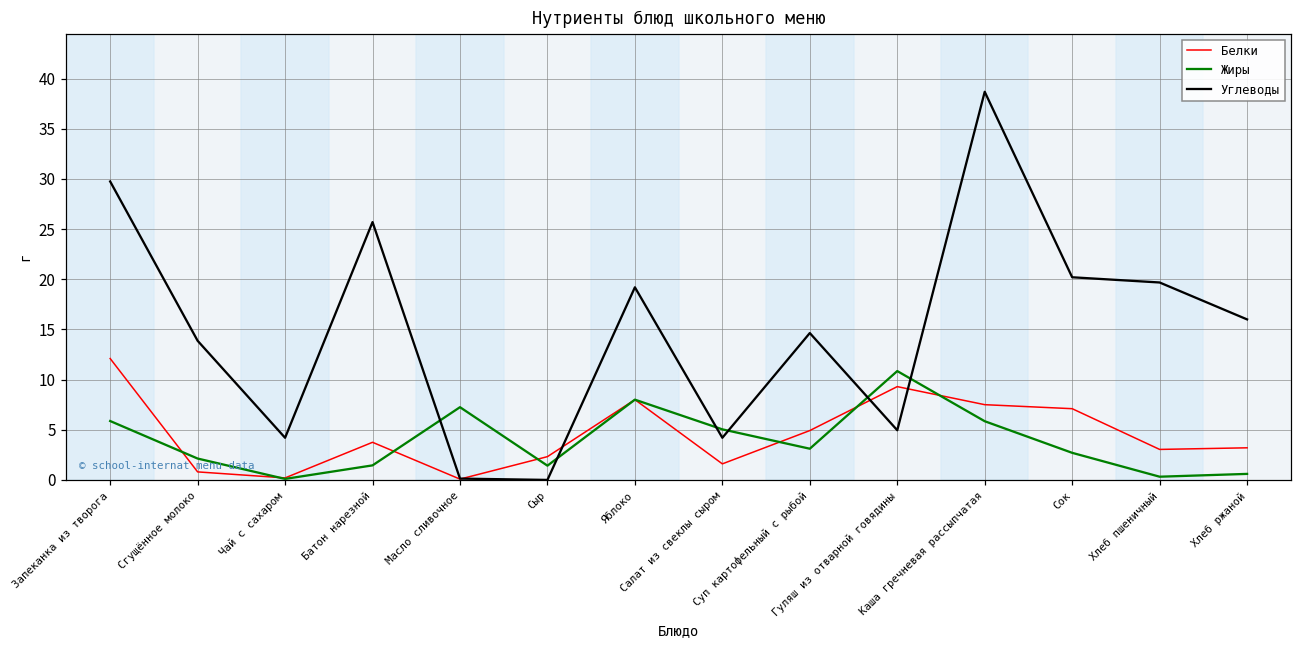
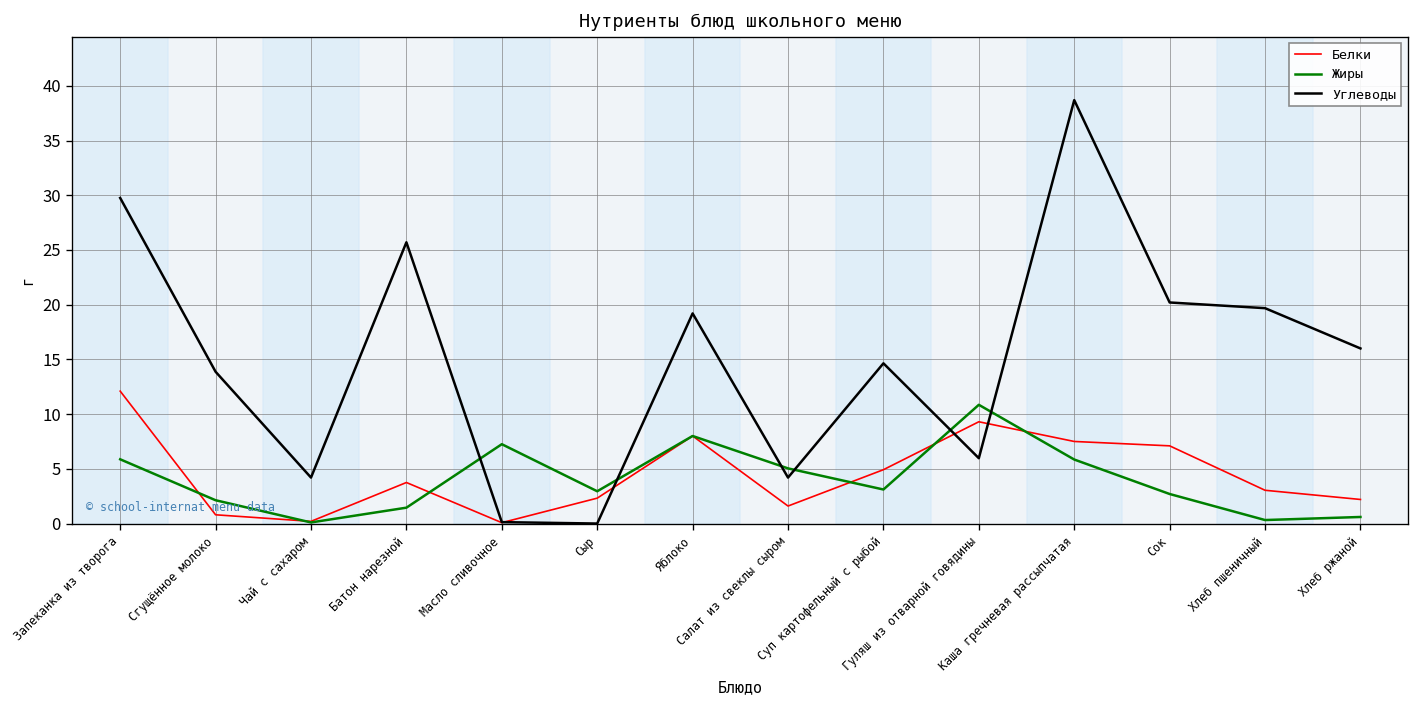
  {
    "Белки": {
      "Запеканка из творога": 12,
      "Сгущённое молоко": 1,
      "Батон нарезной": 4,
      "Сыр": 2,
      "Салат из свеклы сыром": 2,
      "Суп картофельный с рыбой": 5,
      "Гуляш из отварной говядины": 9,
      "Каша гречневая рассыпчатая": 8,
      "Сок": 7,
      "Хлеб пшеничный": 3,
-     "Хлеб ржаной": 3
+     "Хлеб ржаной": 2
    },
    "Жиры": {
      "Запеканка из творога": 6,
      "Сгущённое молоко": 2,
      "Батон нарезной": 1,
      "Масло сливочное": 7,
-     "Сыр": 1,
+     "Сыр": 3,
      "Салат из свеклы сыром": 5,
      "Суп картофельный с рыбой": 3,
      "Гуляш из отварной говядины": 11,
      "Каша гречневая рассыпчатая": 6,
      "Сок": 3,
      "Хлеб пшеничный": 0,
      "Хлеб ржаной": 1
    },
    "Углеводы": {
      "Запеканка из творога": 30,
      "Сгущённое молоко": 14,
      "Чай с сахаром": 4,
      "Батон нарезной": 26,
      "Сыр": 0,
      "Яблоко": 19,
      "Салат из свеклы сыром": 4,
      "Суп картофельный с рыбой": 15,
-     "Гуляш из отварной говядины": 5,
+     "Гуляш из отварной говядины": 6,
      "Каша гречневая рассыпчатая": 39,
      "Сок": 20,
      "Хлеб пшеничный": 20,
      "Хлеб ржаной": 16
    }
  }
